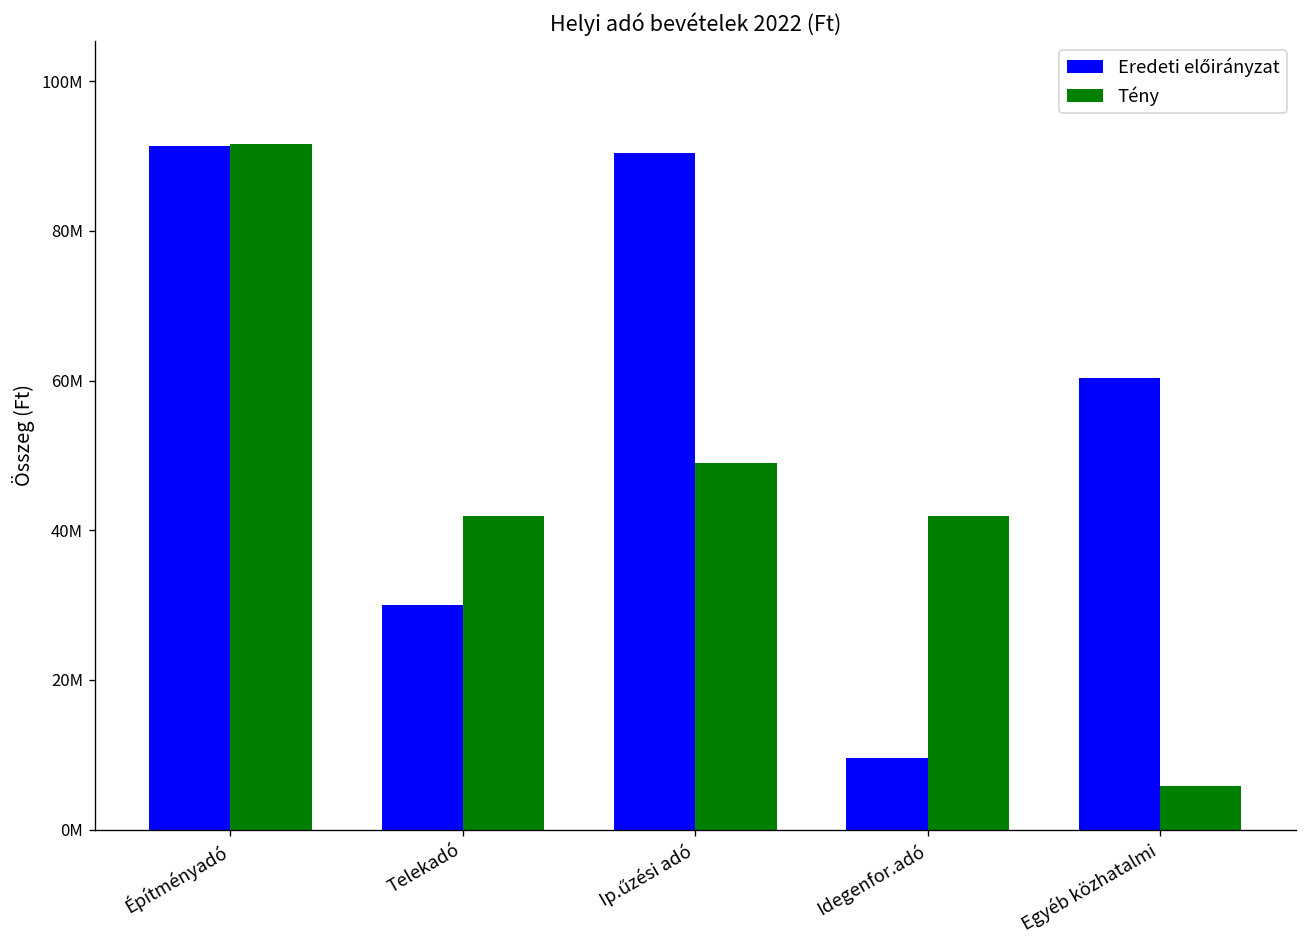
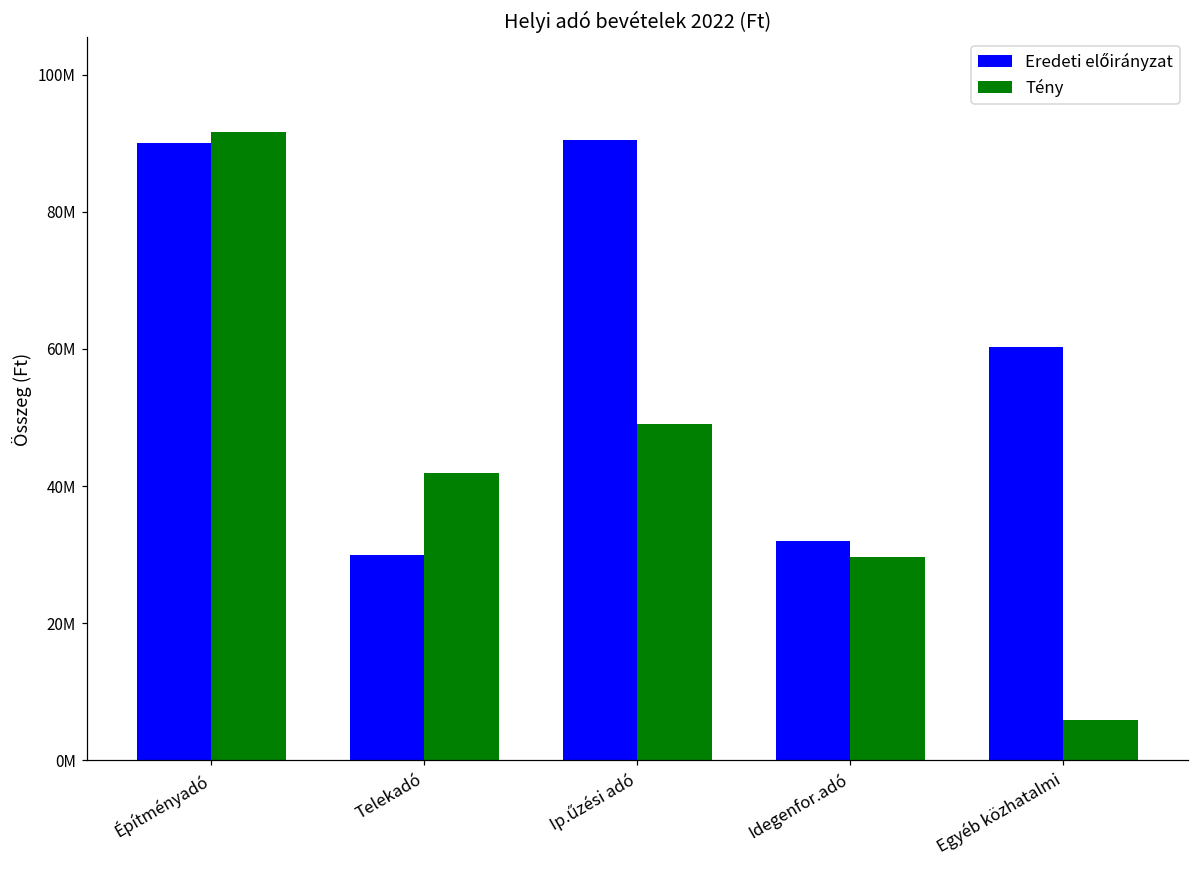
  {
    "Eredeti előirányzat": {
-     "Építményadó": 91000000,
+     "Építményadó": 90000000,
      "Telekadó": 30000000,
      "Ip.űzési adó": 90000000,
-     "Idegenfor.adó": 10000000,
+     "Idegenfor.adó": 32000000,
      "Egyéb közhatalmi": 60000000
    },
    "Tény": {
      "Építményadó": 92000000,
      "Telekadó": 42000000,
      "Ip.űzési adó": 49000000,
-     "Idegenfor.adó": 42000000,
+     "Idegenfor.adó": 30000000,
      "Egyéb közhatalmi": 6000000
    }
  }
